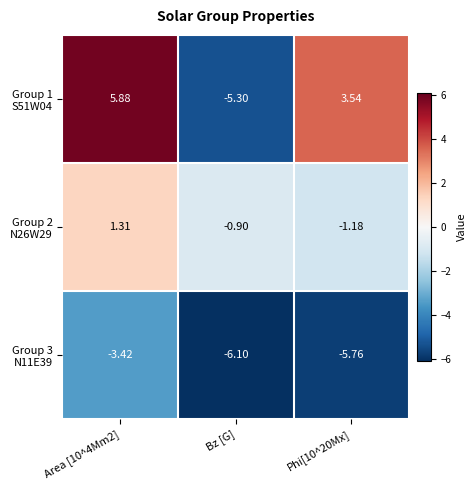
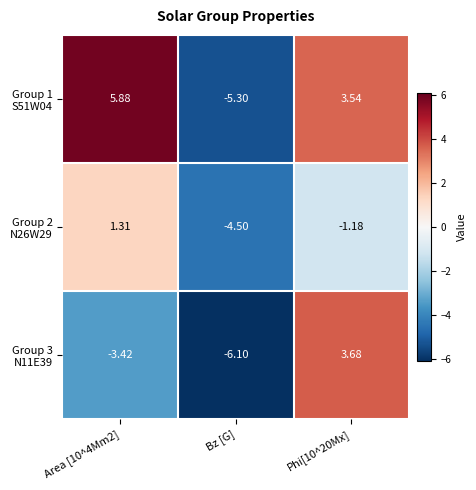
  {
    "Group 1 S51W04": {
      "Area [10^4Mm2]": 5.88,
      "Bz [G]": -5.30,
      "Phi[10^20Mx]": 3.54
    },
    "Group 2 N26W29": {
      "Area [10^4Mm2]": 1.31,
-     "Bz [G]": -0.90,
+     "Bz [G]": -4.50,
      "Phi[10^20Mx]": -1.18
    },
    "Group 3 N11E39": {
      "Area [10^4Mm2]": -3.42,
      "Bz [G]": -6.10,
-     "Phi[10^20Mx]": -5.76
+     "Phi[10^20Mx]": 3.68
    }
  }
